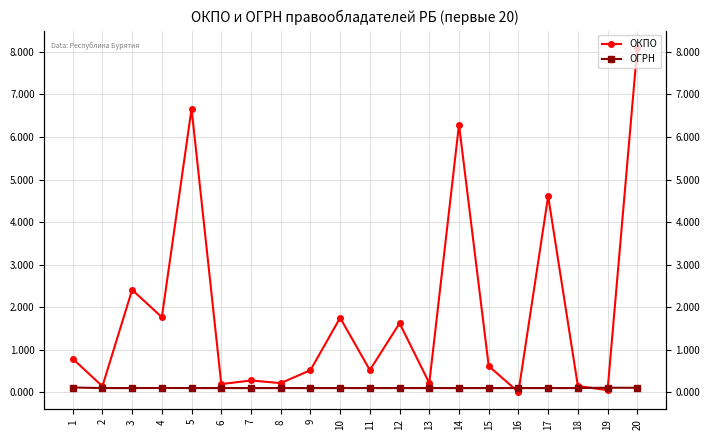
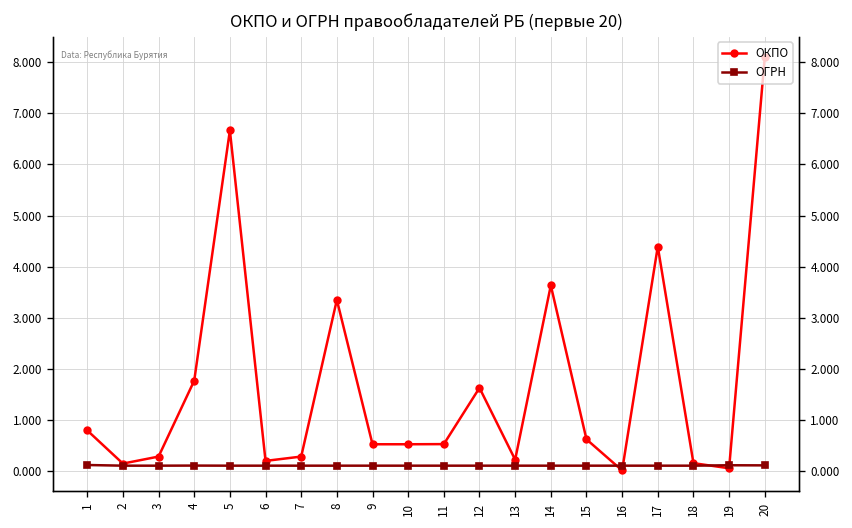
  {
    "ОКПО": {
      "1": 0.8,
-     "3": 2.4,
+     "3": 0.3,
      "4": 1.8,
      "5": 6.7,
      "6": 0.2,
      "7": 0.3,
-     "8": 0.2,
+     "8": 3.3,
      "9": 0.5,
-     "10": 1.8,
+     "10": 0.5,
      "11": 0.5,
      "12": 1.6,
      "13": 0.2,
-     "14": 6.3,
+     "14": 3.6,
      "15": 0.6,
      "16": 0.0,
-     "17": 4.6
+     "17": 4.4
    },
    "ОГРН": {
      "1": 0.1,
      "3": 0.1,
      "4": 0.1,
      "5": 0.1,
      "6": 0.1,
      "7": 0.1,
      "8": 0.1,
      "9": 0.1,
      "10": 0.1,
      "11": 0.1,
      "12": 0.1,
      "13": 0.1,
      "14": 0.1,
      "15": 0.1,
      "16": 0.1,
      "17": 0.1,
      "20": 0.1
    }
  }
